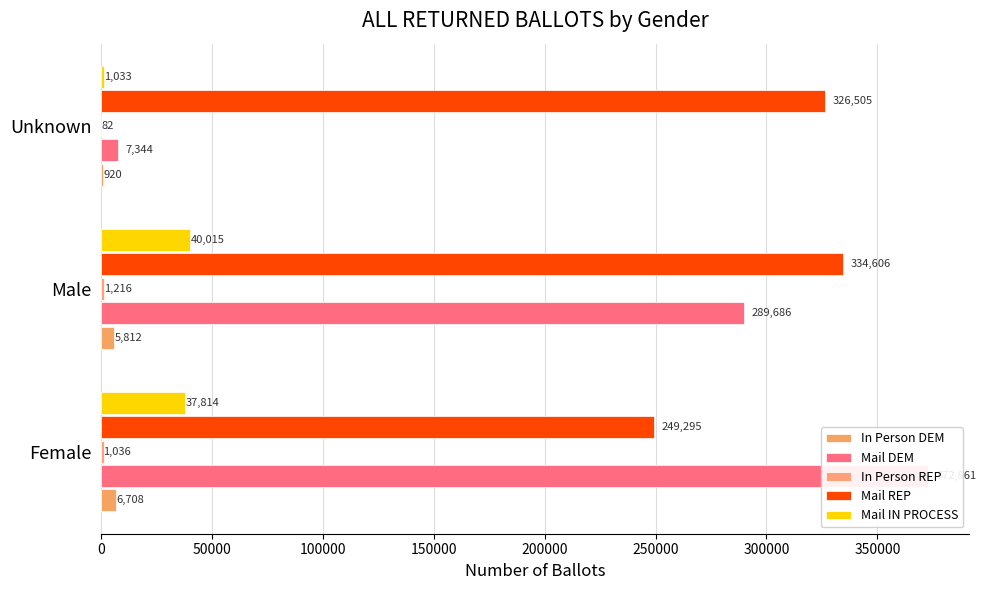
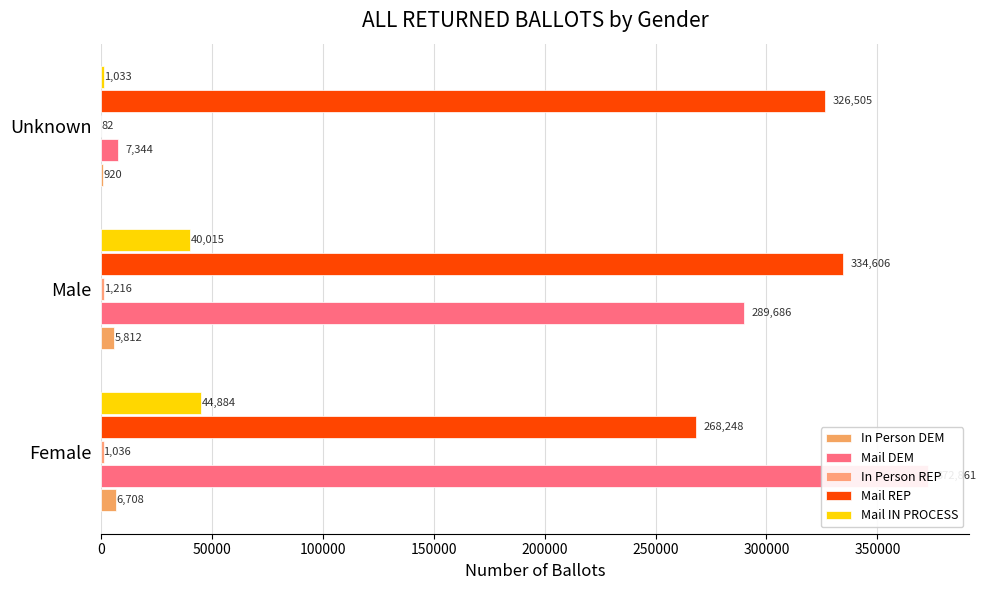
  {
    "Mail REP": {
      "Unknown": "326,505",
      "Male": "334,606",
-     "Female": "249,295"
+     "Female": "268,248"
    },
    "Mail IN PROCESS": {
      "Unknown": "1,033",
      "Male": "40,015",
-     "Female": "37,814"
+     "Female": "44,884"
    }
  }
